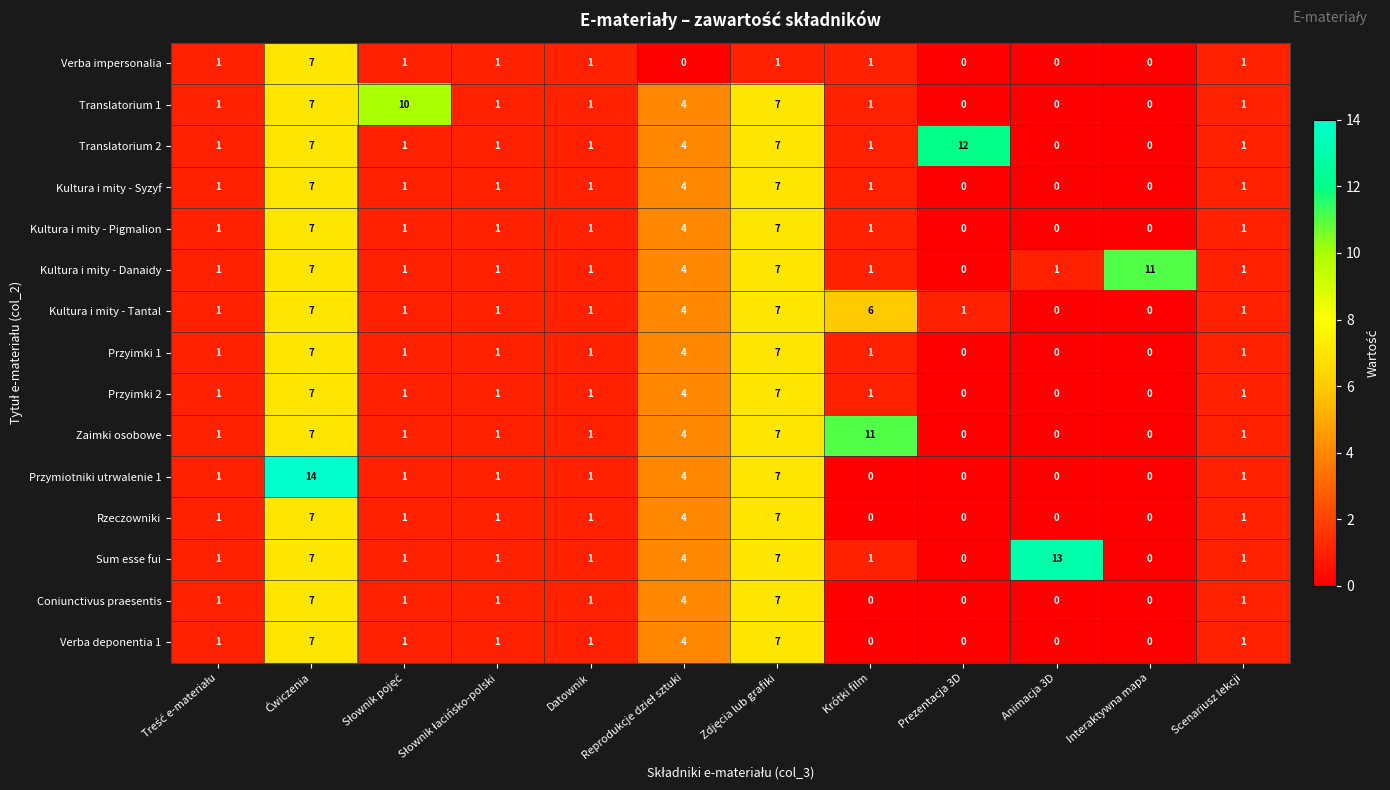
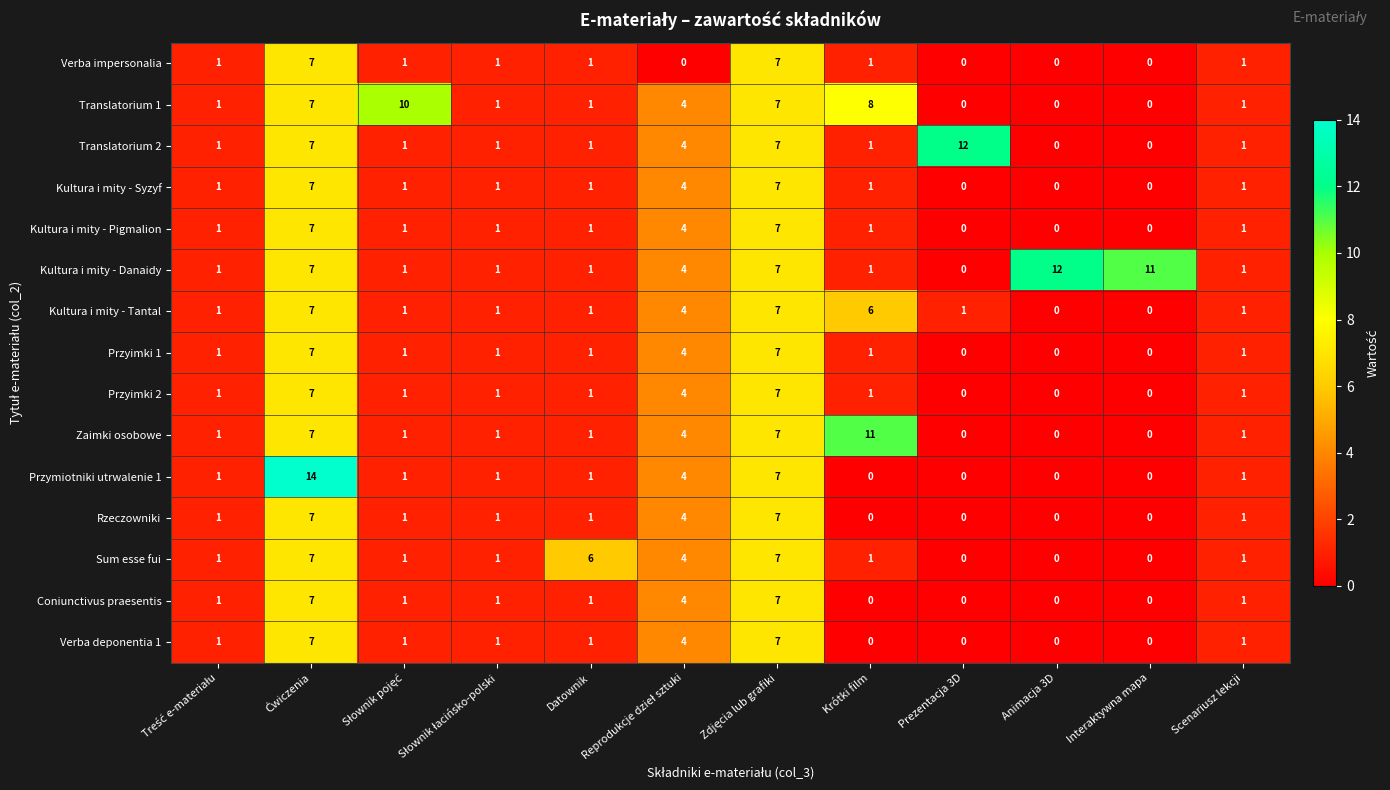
  {
    "Verba impersonalia": {
      "Treść e-materiału": 1,
      "Ćwiczenia": 7,
      "Słownik pojęć": 1,
      "Słownik łacińsko-polski": 1,
      "Datownik": 1,
      "Reprodukcje dzieł sztuki": 0,
-     "Zdjęcia lub grafiki": 1,
+     "Zdjęcia lub grafiki": 7,
      "Krótki film": 1,
      "Prezentacja 3D": 0,
      "Animacja 3D": 0,
      "Interaktywna mapa": 0,
      "Scenariusz lekcji": 1
    },
    "Translatorium 1": {
      "Treść e-materiału": 1,
      "Ćwiczenia": 7,
      "Słownik pojęć": 10,
      "Słownik łacińsko-polski": 1,
      "Datownik": 1,
      "Reprodukcje dzieł sztuki": 4,
      "Zdjęcia lub grafiki": 7,
-     "Krótki film": 1,
+     "Krótki film": 8,
      "Prezentacja 3D": 0,
      "Animacja 3D": 0,
      "Interaktywna mapa": 0,
      "Scenariusz lekcji": 1
    },
    "Translatorium 2": {
      "Treść e-materiału": 1,
      "Ćwiczenia": 7,
      "Słownik pojęć": 1,
      "Słownik łacińsko-polski": 1,
      "Datownik": 1,
      "Reprodukcje dzieł sztuki": 4,
      "Zdjęcia lub grafiki": 7,
      "Krótki film": 1,
      "Prezentacja 3D": 12,
      "Animacja 3D": 0,
      "Interaktywna mapa": 0,
      "Scenariusz lekcji": 1
    },
    "Kultura i mity - Syzyf": {
      "Treść e-materiału": 1,
      "Ćwiczenia": 7,
      "Słownik pojęć": 1,
      "Słownik łacińsko-polski": 1,
      "Datownik": 1,
      "Reprodukcje dzieł sztuki": 4,
      "Zdjęcia lub grafiki": 7,
      "Krótki film": 1,
      "Prezentacja 3D": 0,
      "Animacja 3D": 0,
      "Interaktywna mapa": 0,
      "Scenariusz lekcji": 1
    },
    "Kultura i mity - Pigmalion": {
      "Treść e-materiału": 1,
      "Ćwiczenia": 7,
      "Słownik pojęć": 1,
      "Słownik łacińsko-polski": 1,
      "Datownik": 1,
      "Reprodukcje dzieł sztuki": 4,
      "Zdjęcia lub grafiki": 7,
      "Krótki film": 1,
      "Prezentacja 3D": 0,
      "Animacja 3D": 0,
      "Interaktywna mapa": 0,
      "Scenariusz lekcji": 1
    },
    "Kultura i mity - Danaidy": {
      "Treść e-materiału": 1,
      "Ćwiczenia": 7,
      "Słownik pojęć": 1,
      "Słownik łacińsko-polski": 1,
      "Datownik": 1,
      "Reprodukcje dzieł sztuki": 4,
      "Zdjęcia lub grafiki": 7,
      "Krótki film": 1,
      "Prezentacja 3D": 0,
-     "Animacja 3D": 1,
+     "Animacja 3D": 12,
      "Interaktywna mapa": 11,
      "Scenariusz lekcji": 1
    },
    "Kultura i mity - Tantal": {
      "Treść e-materiału": 1,
      "Ćwiczenia": 7,
      "Słownik pojęć": 1,
      "Słownik łacińsko-polski": 1,
      "Datownik": 1,
      "Reprodukcje dzieł sztuki": 4,
      "Zdjęcia lub grafiki": 7,
      "Krótki film": 6,
      "Prezentacja 3D": 1,
      "Animacja 3D": 0,
      "Interaktywna mapa": 0,
      "Scenariusz lekcji": 1
    },
    "Przyimki 1": {
      "Treść e-materiału": 1,
      "Ćwiczenia": 7,
      "Słownik pojęć": 1,
      "Słownik łacińsko-polski": 1,
      "Datownik": 1,
      "Reprodukcje dzieł sztuki": 4,
      "Zdjęcia lub grafiki": 7,
      "Krótki film": 1,
      "Prezentacja 3D": 0,
      "Animacja 3D": 0,
      "Interaktywna mapa": 0,
      "Scenariusz lekcji": 1
    },
    "Przyimki 2": {
      "Treść e-materiału": 1,
      "Ćwiczenia": 7,
      "Słownik pojęć": 1,
      "Słownik łacińsko-polski": 1,
      "Datownik": 1,
      "Reprodukcje dzieł sztuki": 4,
      "Zdjęcia lub grafiki": 7,
      "Krótki film": 1,
      "Prezentacja 3D": 0,
      "Animacja 3D": 0,
      "Interaktywna mapa": 0,
      "Scenariusz lekcji": 1
    },
    "Zaimki osobowe": {
      "Treść e-materiału": 1,
      "Ćwiczenia": 7,
      "Słownik pojęć": 1,
      "Słownik łacińsko-polski": 1,
      "Datownik": 1,
      "Reprodukcje dzieł sztuki": 4,
      "Zdjęcia lub grafiki": 7,
      "Krótki film": 11,
      "Prezentacja 3D": 0,
      "Animacja 3D": 0,
      "Interaktywna mapa": 0,
      "Scenariusz lekcji": 1
    },
    "Przymiotniki utrwalenie 1": {
      "Treść e-materiału": 1,
      "Ćwiczenia": 14,
      "Słownik pojęć": 1,
      "Słownik łacińsko-polski": 1,
      "Datownik": 1,
      "Reprodukcje dzieł sztuki": 4,
      "Zdjęcia lub grafiki": 7,
      "Krótki film": 0,
      "Prezentacja 3D": 0,
      "Animacja 3D": 0,
      "Interaktywna mapa": 0,
      "Scenariusz lekcji": 1
    },
    "Rzeczowniki": {
      "Treść e-materiału": 1,
      "Ćwiczenia": 7,
      "Słownik pojęć": 1,
      "Słownik łacińsko-polski": 1,
      "Datownik": 1,
      "Reprodukcje dzieł sztuki": 4,
      "Zdjęcia lub grafiki": 7,
      "Krótki film": 0,
      "Prezentacja 3D": 0,
      "Animacja 3D": 0,
      "Interaktywna mapa": 0,
      "Scenariusz lekcji": 1
    },
    "Sum esse fui": {
      "Treść e-materiału": 1,
      "Ćwiczenia": 7,
      "Słownik pojęć": 1,
      "Słownik łacińsko-polski": 1,
-     "Datownik": 1,
+     "Datownik": 6,
      "Reprodukcje dzieł sztuki": 4,
      "Zdjęcia lub grafiki": 7,
      "Krótki film": 1,
      "Prezentacja 3D": 0,
-     "Animacja 3D": 13,
+     "Animacja 3D": 0,
      "Interaktywna mapa": 0,
      "Scenariusz lekcji": 1
    },
    "Coniunctivus praesentis": {
      "Treść e-materiału": 1,
      "Ćwiczenia": 7,
      "Słownik pojęć": 1,
      "Słownik łacińsko-polski": 1,
      "Datownik": 1,
      "Reprodukcje dzieł sztuki": 4,
      "Zdjęcia lub grafiki": 7,
      "Krótki film": 0,
      "Prezentacja 3D": 0,
      "Animacja 3D": 0,
      "Interaktywna mapa": 0,
      "Scenariusz lekcji": 1
    },
    "Verba deponentia 1": {
      "Treść e-materiału": 1,
      "Ćwiczenia": 7,
      "Słownik pojęć": 1,
      "Słownik łacińsko-polski": 1,
      "Datownik": 1,
      "Reprodukcje dzieł sztuki": 4,
      "Zdjęcia lub grafiki": 7,
      "Krótki film": 0,
      "Prezentacja 3D": 0,
      "Animacja 3D": 0,
      "Interaktywna mapa": 0,
      "Scenariusz lekcji": 1
    }
  }
